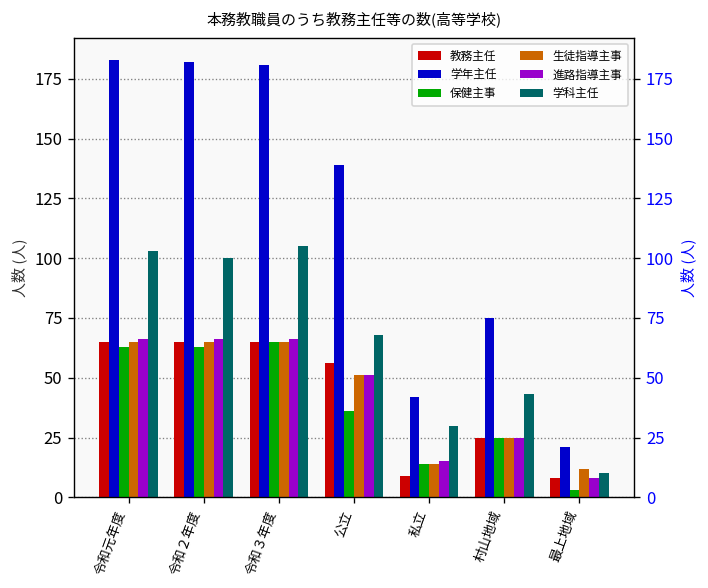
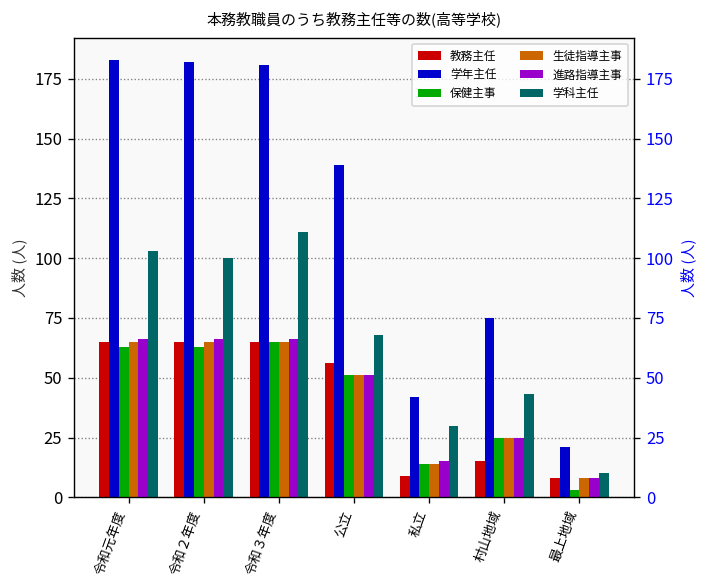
  {
    "教務主任": {
      "令和元年度": 65,
      "令和２年度": 65,
      "令和３年度": 65,
      "公立": 56,
      "私立": 9,
-     "村山地域": 25,
+     "村山地域": 15,
      "最上地域": 8
    },
    "学年主任": {
      "令和元年度": 183,
      "令和２年度": 182,
      "令和３年度": 181,
      "公立": 139,
      "私立": 42,
      "村山地域": 75,
      "最上地域": 21
    },
    "保健主事": {
      "令和元年度": 63,
      "令和２年度": 63,
      "令和３年度": 65,
-     "公立": 36,
+     "公立": 51,
      "私立": 14,
      "村山地域": 25,
      "最上地域": 3
    },
    "生徒指導主事": {
      "令和元年度": 65,
      "令和２年度": 65,
      "令和３年度": 65,
      "公立": 51,
      "私立": 14,
      "村山地域": 25,
-     "最上地域": 12
+     "最上地域": 8
    },
    "進路指導主事": {
      "令和元年度": 66,
      "令和２年度": 66,
      "令和３年度": 66,
      "公立": 51,
      "私立": 15,
      "村山地域": 25,
      "最上地域": 8
    },
    "学科主任": {
      "令和元年度": 103,
      "令和２年度": 100,
-     "令和３年度": 105,
+     "令和３年度": 111,
      "公立": 68,
      "私立": 30,
      "村山地域": 43,
      "最上地域": 10
    }
  }
